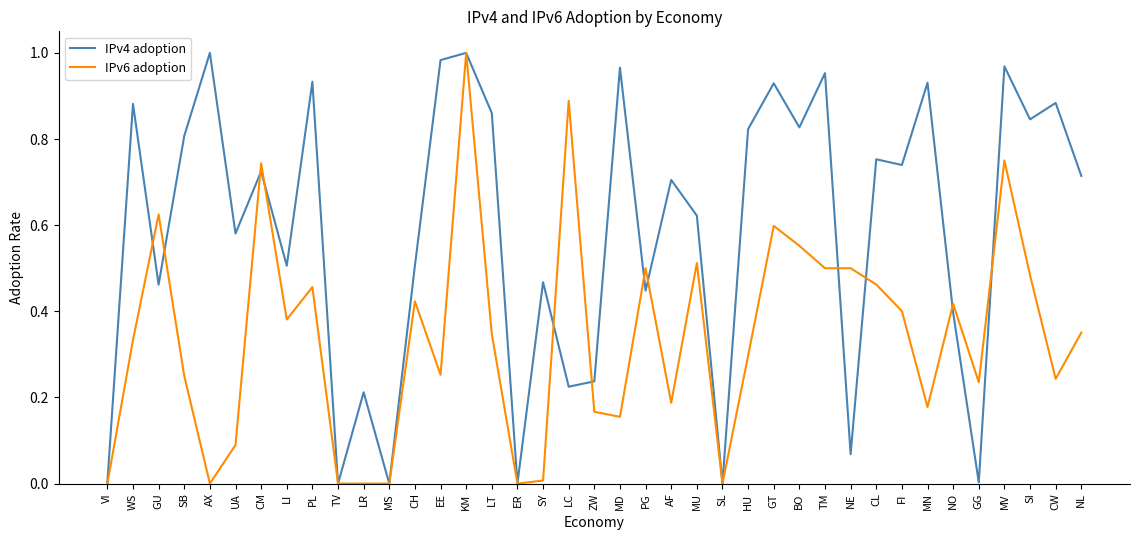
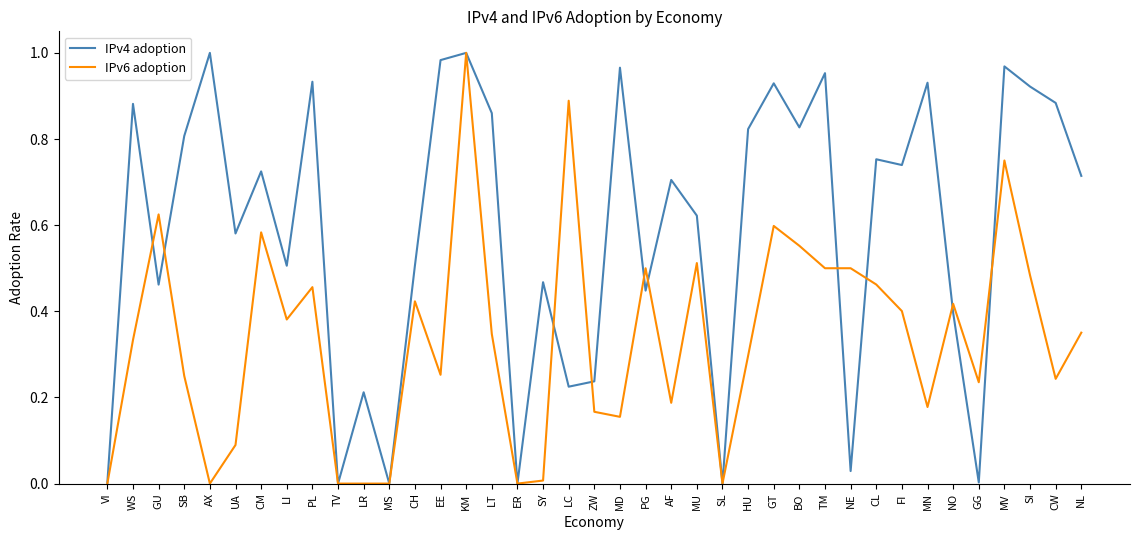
  {
    "IPv4 adoption": {
      "WS": 0.88,
      "GU": 0.46,
      "SB": 0.81,
      "AX": 1.00,
      "UA": 0.58,
      "CM": 0.72,
      "LI": 0.51,
      "PL": 0.93,
      "LR": 0.21,
      "CH": 0.51,
      "EE": 0.98,
      "LT": 0.86,
      "SY": 0.47,
      "LC": 0.23,
      "ZW": 0.24,
      "MD": 0.97,
      "PG": 0.45,
      "AF": 0.71,
      "MU": 0.62,
      "HU": 0.82,
      "GT": 0.93,
      "BO": 0.83,
      "TM": 0.95,
-     "NE": 0.07,
+     "NE": 0.03,
      "CL": 0.75,
      "FI": 0.74,
      "MN": 0.93,
      "NO": 0.40,
      "GG": 0.00,
      "MV": 0.97,
-     "SI": 0.85,
+     "SI": 0.92,
      "CW": 0.88,
      "NL": 0.71
    },
    "IPv6 adoption": {
      "WS": 0.33,
      "GU": 0.63,
      "SB": 0.25,
      "AX": 0.00,
      "UA": 0.09,
-     "CM": 0.74,
+     "CM": 0.58,
      "LI": 0.38,
      "PL": 0.46,
      "LR": 0.00,
      "CH": 0.42,
      "EE": 0.25,
      "LT": 0.35,
      "SY": 0.01,
      "LC": 0.89,
      "ZW": 0.17,
      "MD": 0.16,
      "PG": 0.50,
      "AF": 0.19,
      "MU": 0.51,
      "HU": 0.30,
      "GT": 0.60,
      "BO": 0.55,
      "TM": 0.50,
      "NE": 0.50,
      "CL": 0.46,
      "FI": 0.40,
      "MN": 0.18,
      "NO": 0.42,
      "GG": 0.24,
      "MV": 0.75,
      "SI": 0.48,
      "CW": 0.24,
      "NL": 0.35
    }
  }
